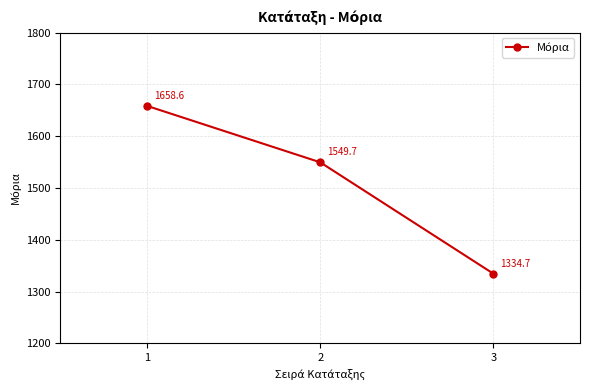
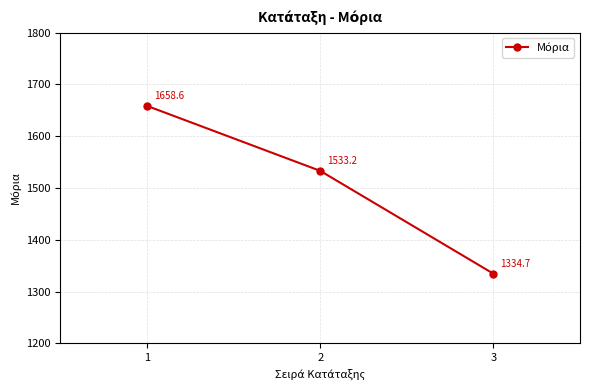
  {
    "1": 1658.6,
-   "2": 1549.7,
+   "2": 1533.2,
    "3": 1334.7
  }
